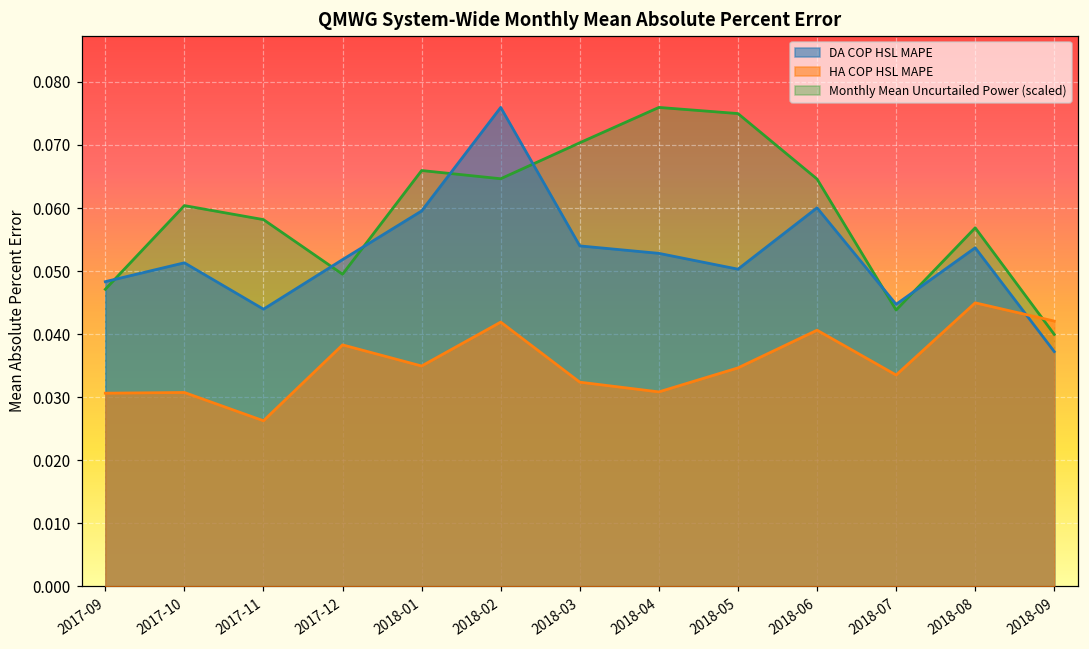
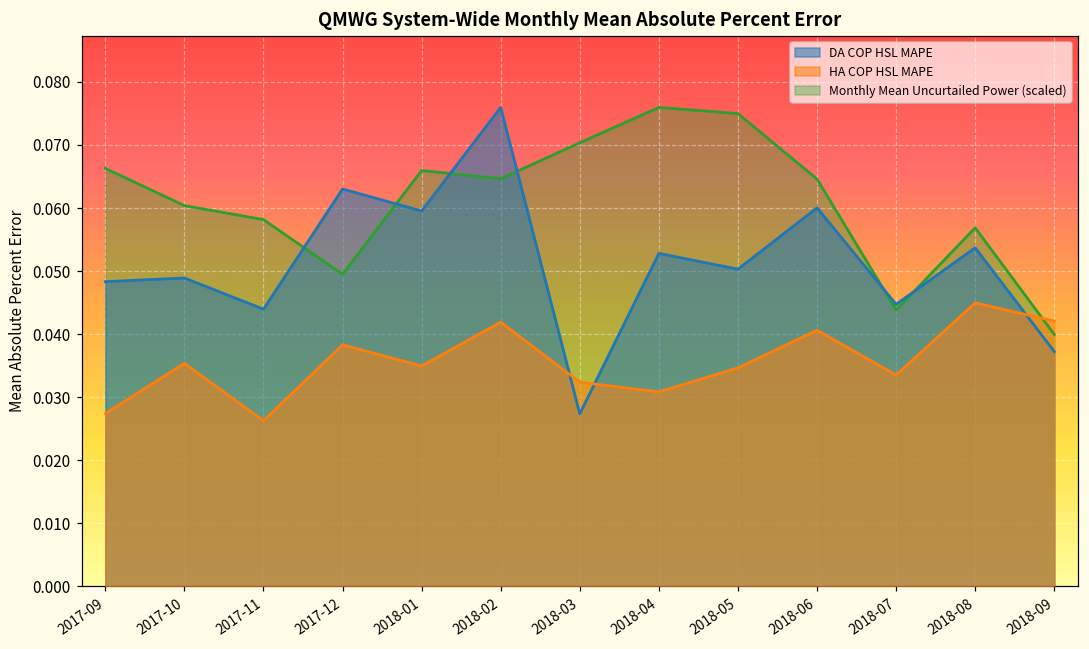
  {
    "DA COP HSL MAPE": {
      "2017-09": 0.048,
-     "2017-10": 0.051,
+     "2017-10": 0.049,
      "2017-11": 0.044,
-     "2017-12": 0.052,
+     "2017-12": 0.063,
      "2018-01": 0.060,
      "2018-02": 0.076,
-     "2018-03": 0.054,
+     "2018-03": 0.027,
      "2018-04": 0.053,
      "2018-05": 0.050,
      "2018-06": 0.060,
      "2018-07": 0.045,
      "2018-08": 0.054,
      "2018-09": 0.037
    },
    "HA COP HSL MAPE": {
-     "2017-09": 0.031,
-     "2017-10": 0.031,
+     "2017-09": 0.027,
+     "2017-10": 0.035,
      "2017-11": 0.026,
      "2017-12": 0.038,
      "2018-01": 0.035,
      "2018-02": 0.042,
      "2018-03": 0.032,
      "2018-04": 0.031,
      "2018-05": 0.035,
      "2018-06": 0.041,
      "2018-07": 0.034,
      "2018-08": 0.045,
      "2018-09": 0.042
    },
    "Monthly Mean Uncurtailed Power (scaled)": {
-     "2017-09": 0.047,
+     "2017-09": 0.066,
      "2017-10": 0.060,
      "2017-11": 0.058,
      "2017-12": 0.050,
      "2018-01": 0.066,
      "2018-02": 0.065,
      "2018-03": 0.070,
      "2018-04": 0.076,
      "2018-05": 0.075,
      "2018-06": 0.065,
      "2018-07": 0.044,
      "2018-08": 0.057,
      "2018-09": 0.040
    }
  }
